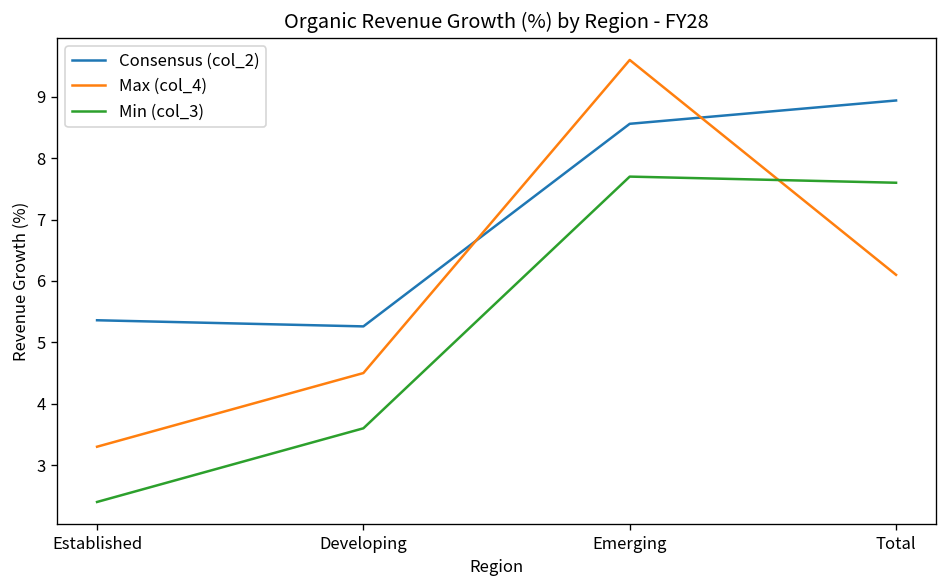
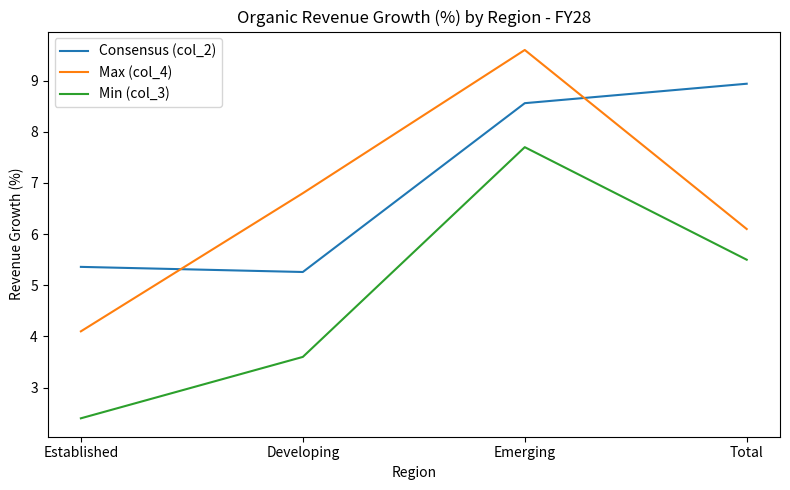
  {
    "Consensus (col_2)": {
      "Established": 5.4,
      "Developing": 5.3,
      "Emerging": 8.6,
      "Total": 8.9
    },
    "Max (col_4)": {
-     "Established": 3.3,
-     "Developing": 4.5,
+     "Established": 4.1,
+     "Developing": 6.8,
      "Emerging": 9.6,
      "Total": 6.1
    },
    "Min (col_3)": {
      "Established": 2.4,
      "Developing": 3.6,
      "Emerging": 7.7,
-     "Total": 7.6
+     "Total": 5.5
    }
  }
